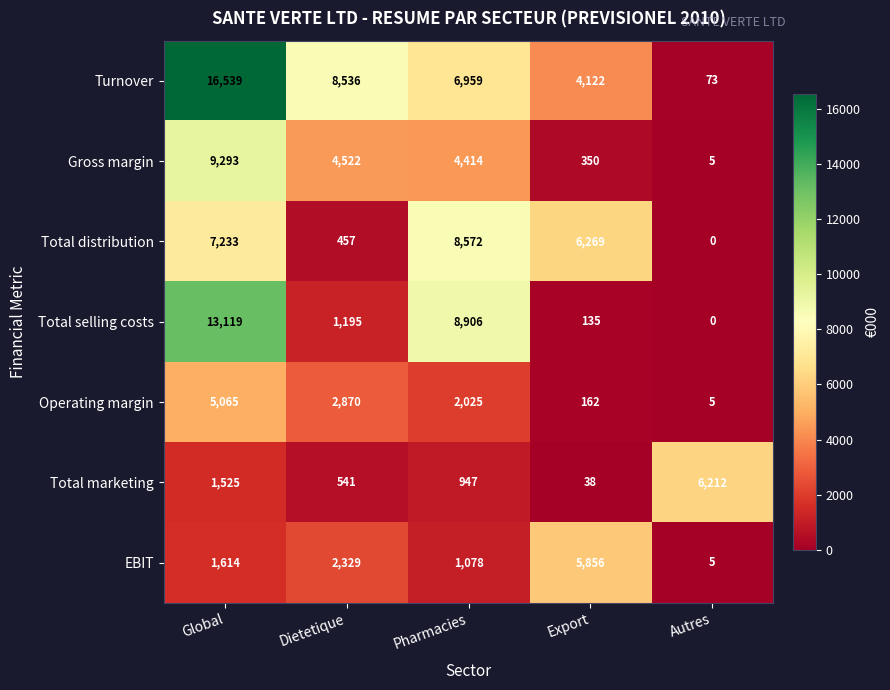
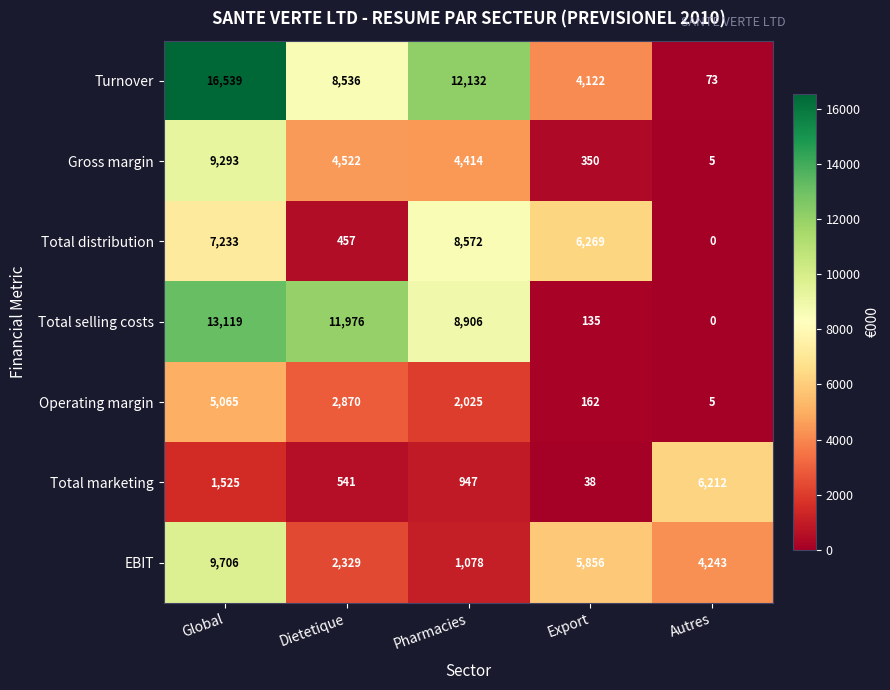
  {
    "Turnover": {
      "Global": "16,539",
      "Dietetique": "8,536",
-     "Pharmacies": "6,959",
+     "Pharmacies": "12,132",
      "Export": "4,122",
      "Autres": "73"
    },
    "Gross margin": {
      "Global": "9,293",
      "Dietetique": "4,522",
      "Pharmacies": "4,414",
      "Export": "350",
      "Autres": "5"
    },
    "Total distribution": {
      "Global": "7,233",
      "Dietetique": "457",
      "Pharmacies": "8,572",
      "Export": "6,269",
      "Autres": "0"
    },
    "Total selling costs": {
      "Global": "13,119",
-     "Dietetique": "1,195",
+     "Dietetique": "11,976",
      "Pharmacies": "8,906",
      "Export": "135",
      "Autres": "0"
    },
    "Operating margin": {
      "Global": "5,065",
      "Dietetique": "2,870",
      "Pharmacies": "2,025",
      "Export": "162",
      "Autres": "5"
    },
    "Total marketing": {
      "Global": "1,525",
      "Dietetique": "541",
      "Pharmacies": "947",
      "Export": "38",
      "Autres": "6,212"
    },
    "EBIT": {
-     "Global": "1,614",
+     "Global": "9,706",
      "Dietetique": "2,329",
      "Pharmacies": "1,078",
      "Export": "5,856",
-     "Autres": "5"
+     "Autres": "4,243"
    }
  }
